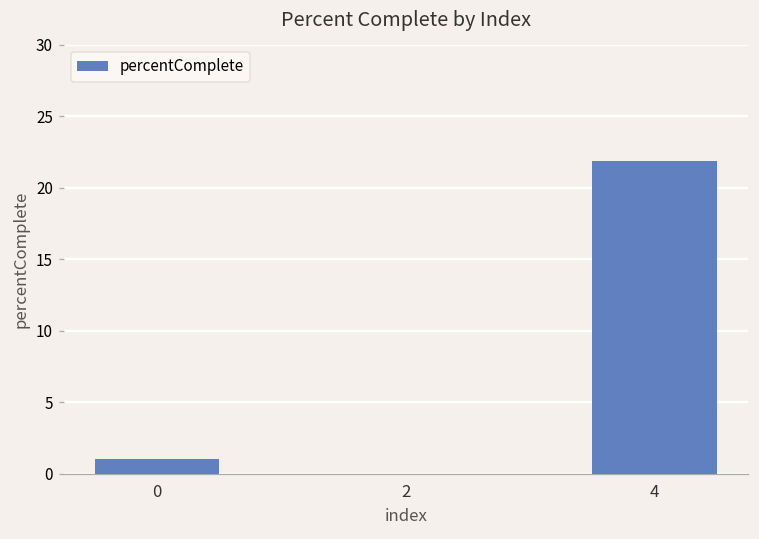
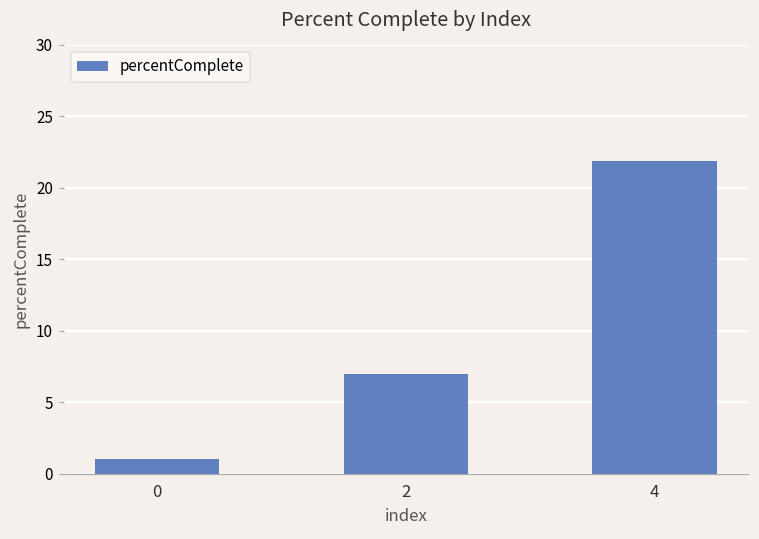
  {
    "0": 1,
-   "2": 0,
+   "2": 7,
    "4": 22
  }
